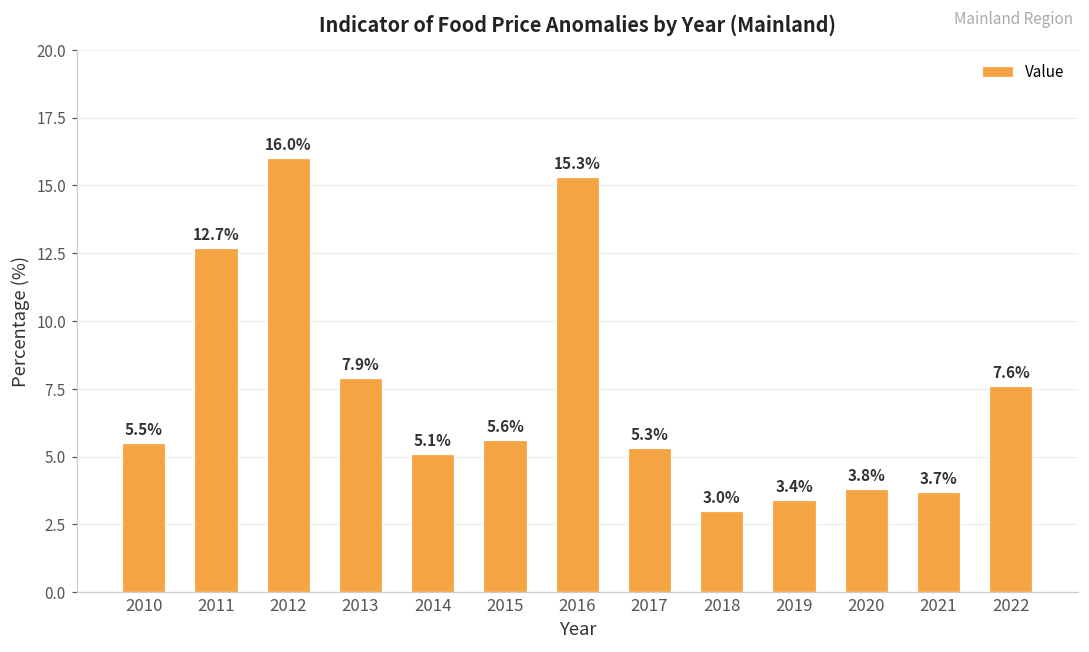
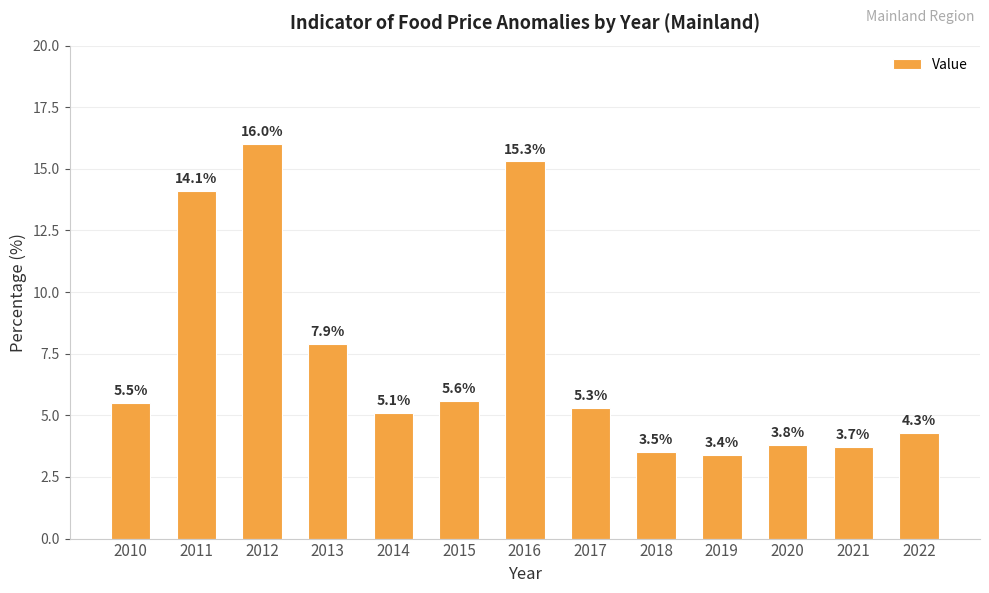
  {
    "2010": "5.5%",
-   "2011": "12.7%",
+   "2011": "14.1%",
    "2012": "16.0%",
    "2013": "7.9%",
    "2014": "5.1%",
    "2015": "5.6%",
    "2016": "15.3%",
    "2017": "5.3%",
-   "2018": "3.0%",
+   "2018": "3.5%",
    "2019": "3.4%",
    "2020": "3.8%",
    "2021": "3.7%",
-   "2022": "7.6%"
+   "2022": "4.3%"
  }
